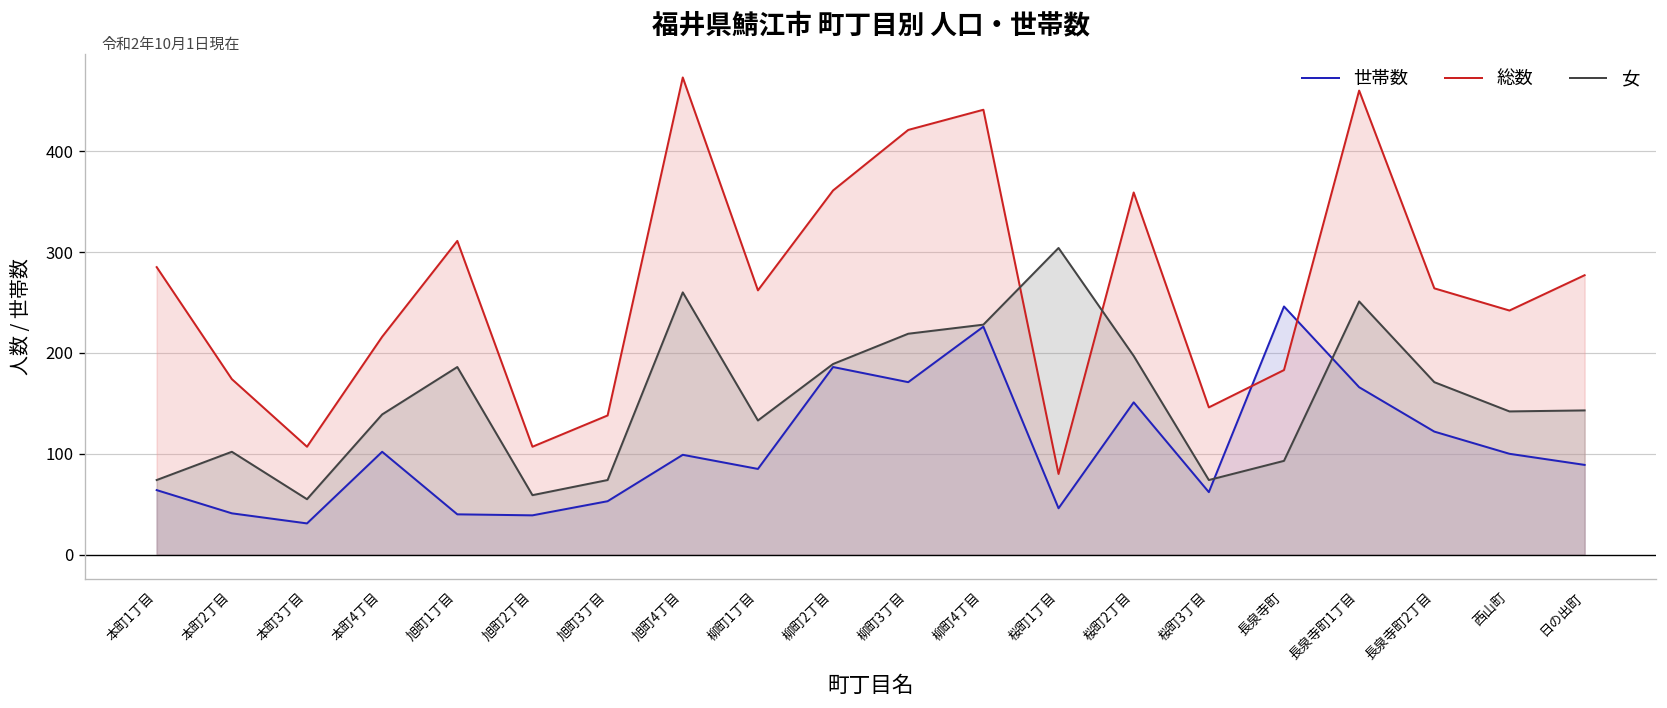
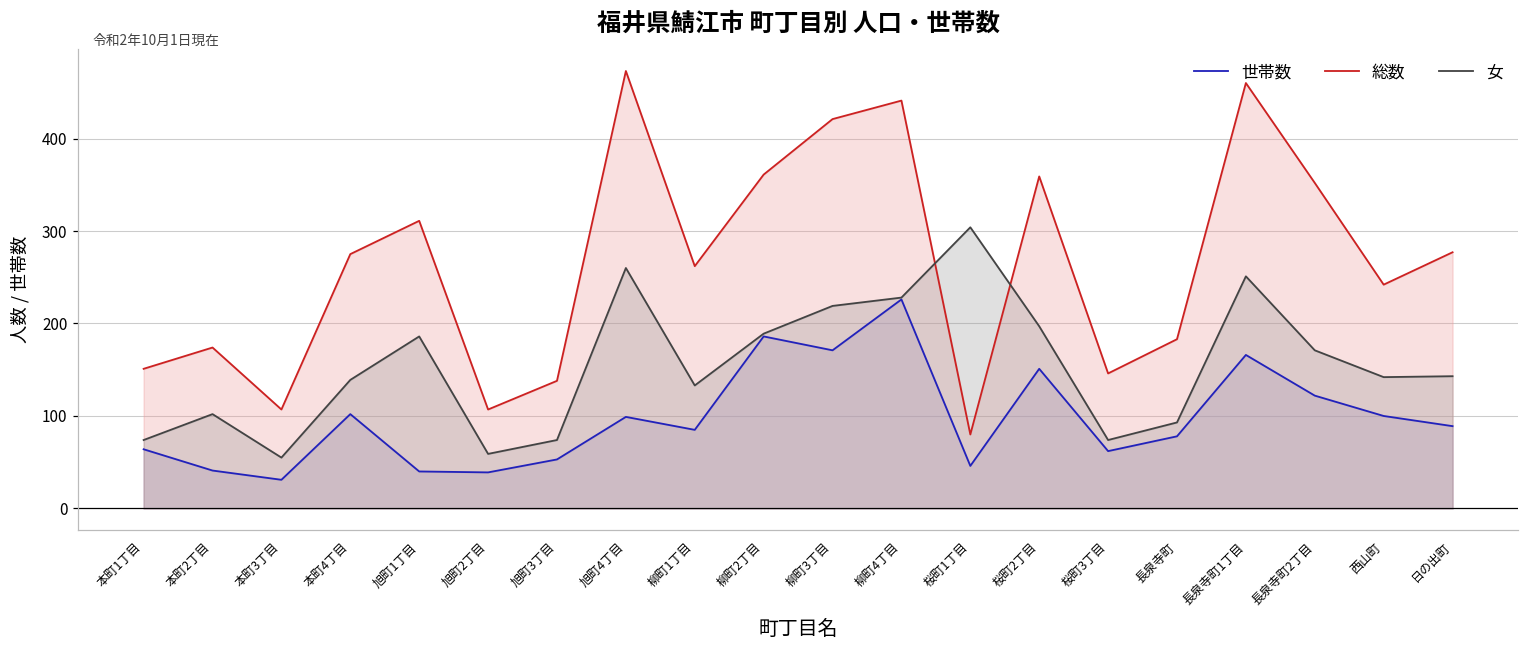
  {
    "世帯数": {
      "本町1丁目": 60,
      "本町2丁目": 40,
      "本町3丁目": 30,
      "本町4丁目": 100,
      "旭町1丁目": 40,
      "旭町2丁目": 40,
      "旭町3丁目": 50,
      "旭町4丁目": 100,
      "柳町1丁目": 90,
      "柳町2丁目": 190,
      "柳町3丁目": 170,
      "桜町1丁目": 50,
      "桜町2丁目": 150,
      "桜町3丁目": 60,
-     "長泉寺町": 250,
+     "長泉寺町": 80,
      "長泉寺町1丁目": 170,
      "長泉寺町2丁目": 120,
      "西山町": 100,
      "日の出町": 90
    },
    "総数": {
-     "本町1丁目": 290,
+     "本町1丁目": 150,
      "本町2丁目": 170,
      "本町3丁目": 110,
-     "本町4丁目": 220,
+     "本町4丁目": 280,
      "旭町1丁目": 310,
      "旭町2丁目": 110,
      "旭町3丁目": 140,
      "旭町4丁目": 470,
      "柳町1丁目": 260,
      "柳町2丁目": 360,
      "柳町3丁目": 420,
      "柳町4丁目": 440,
      "桜町1丁目": 80,
      "桜町2丁目": 360,
      "桜町3丁目": 150,
      "長泉寺町": 180,
      "長泉寺町1丁目": 460,
-     "長泉寺町2丁目": 260,
+     "長泉寺町2丁目": 350,
      "西山町": 240,
      "日の出町": 280
    },
    "女": {
      "本町1丁目": 70,
      "本町2丁目": 100,
      "本町3丁目": 60,
      "本町4丁目": 140,
      "旭町1丁目": 190,
      "旭町2丁目": 60,
      "旭町3丁目": 70,
      "旭町4丁目": 260,
      "柳町1丁目": 130,
      "柳町2丁目": 190,
      "柳町3丁目": 220,
      "桜町1丁目": 300,
      "桜町2丁目": 200,
      "桜町3丁目": 70,
      "長泉寺町": 90,
      "長泉寺町1丁目": 250,
      "長泉寺町2丁目": 170,
      "西山町": 140,
      "日の出町": 140
    }
  }
